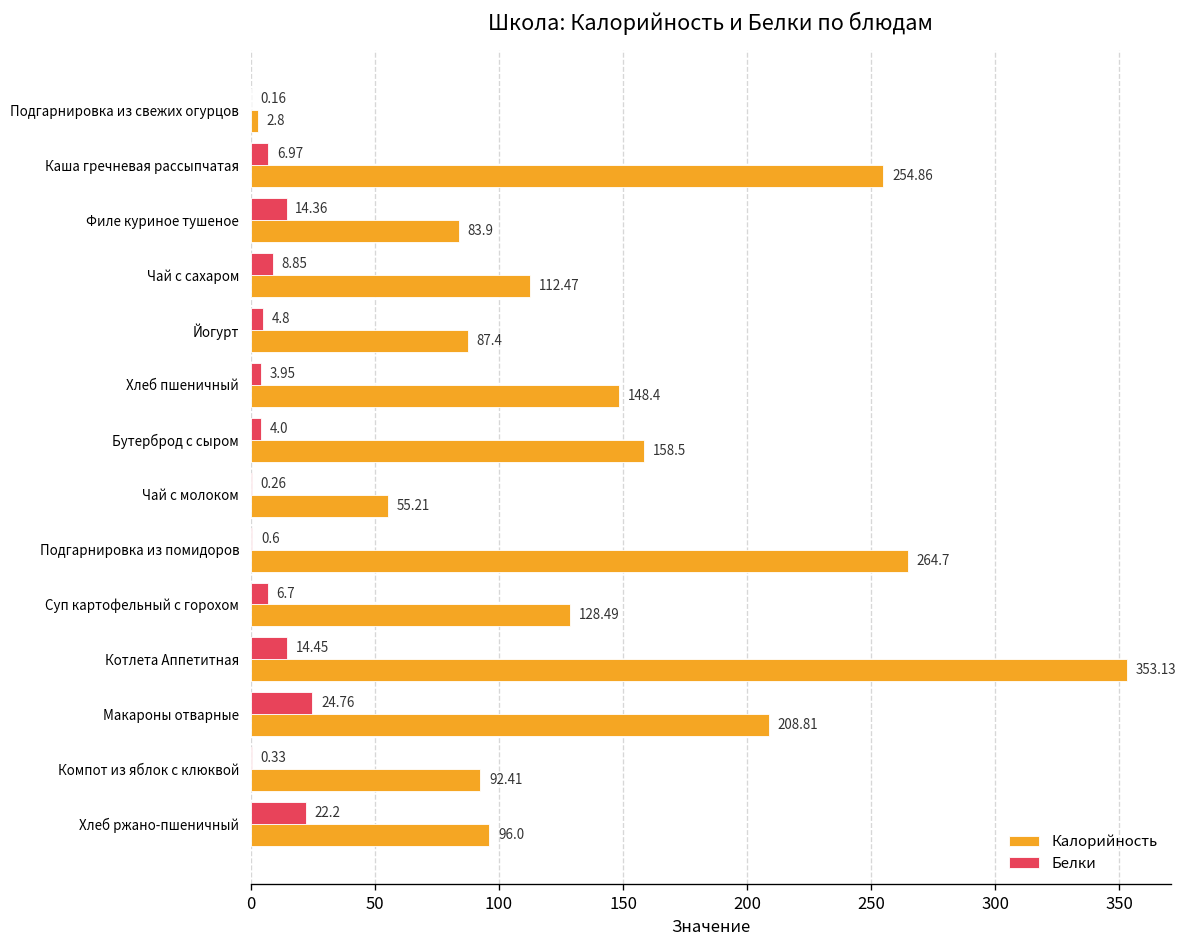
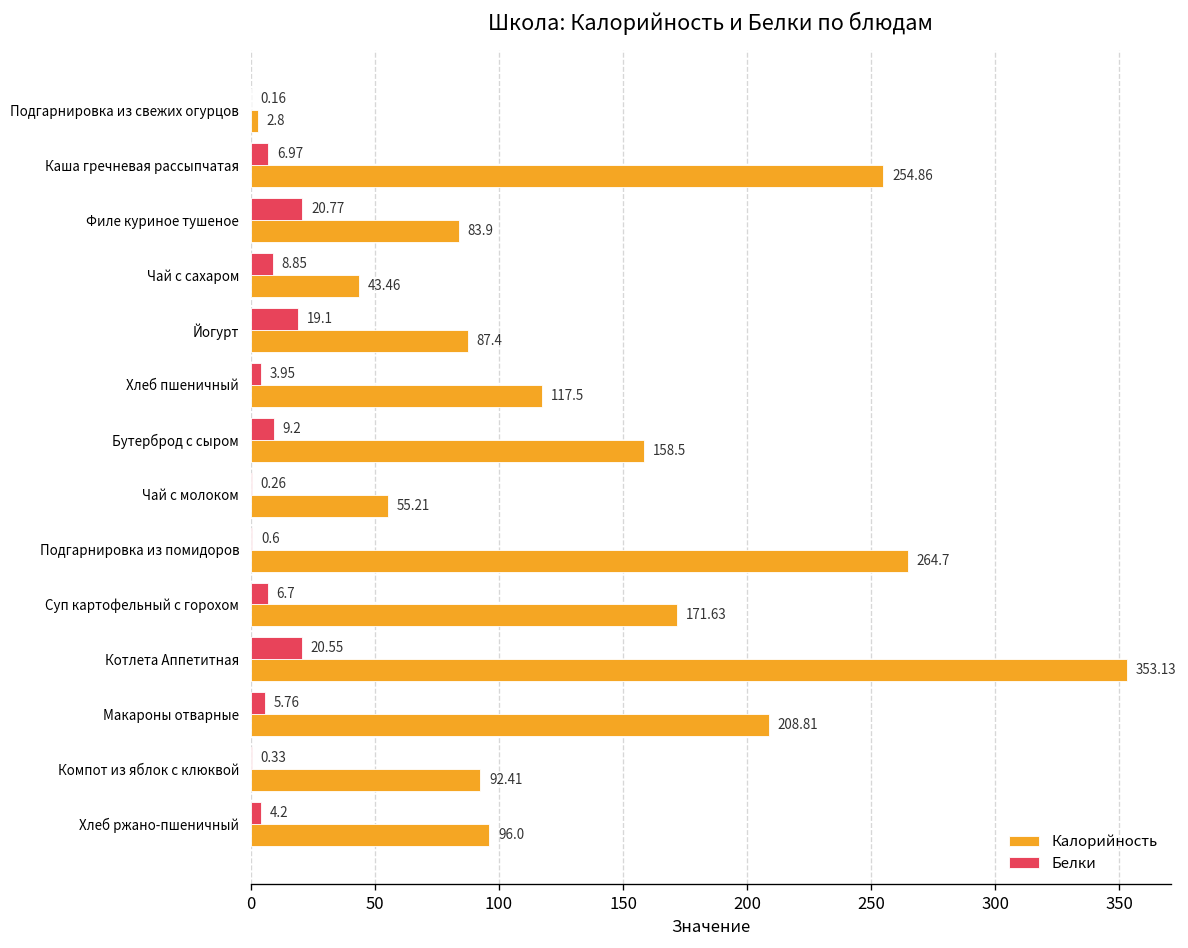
  {
    "Калорийность": {
      "Подгарнировка из свежих огурцов": 2.8,
      "Каша гречневая рассыпчатая": 254.86,
      "Филе куриное тушеное": 83.9,
-     "Чай с сахаром": 112.47,
+     "Чай с сахаром": 43.46,
      "Йогурт": 87.4,
-     "Хлеб пшеничный": 148.4,
+     "Хлеб пшеничный": 117.5,
      "Бутерброд с сыром": 158.5,
      "Чай с молоком": 55.21,
      "Подгарнировка из помидоров": 264.7,
-     "Суп картофельный с горохом": 128.49,
+     "Суп картофельный с горохом": 171.63,
      "Котлета Аппетитная": 353.13,
      "Макароны отварные": 208.81,
      "Компот из яблок с клюквой": 92.41,
      "Хлеб ржано-пшеничный": 96.0
    },
    "Белки": {
      "Подгарнировка из свежих огурцов": 0.16,
      "Каша гречневая рассыпчатая": 6.97,
-     "Филе куриное тушеное": 14.36,
+     "Филе куриное тушеное": 20.77,
      "Чай с сахаром": 8.85,
-     "Йогурт": 4.8,
+     "Йогурт": 19.1,
      "Хлеб пшеничный": 3.95,
-     "Бутерброд с сыром": 4.0,
+     "Бутерброд с сыром": 9.2,
      "Чай с молоком": 0.26,
      "Подгарнировка из помидоров": 0.6,
      "Суп картофельный с горохом": 6.7,
-     "Котлета Аппетитная": 14.45,
-     "Макароны отварные": 24.76,
+     "Котлета Аппетитная": 20.55,
+     "Макароны отварные": 5.76,
      "Компот из яблок с клюквой": 0.33,
-     "Хлеб ржано-пшеничный": 22.2
+     "Хлеб ржано-пшеничный": 4.2
    }
  }
